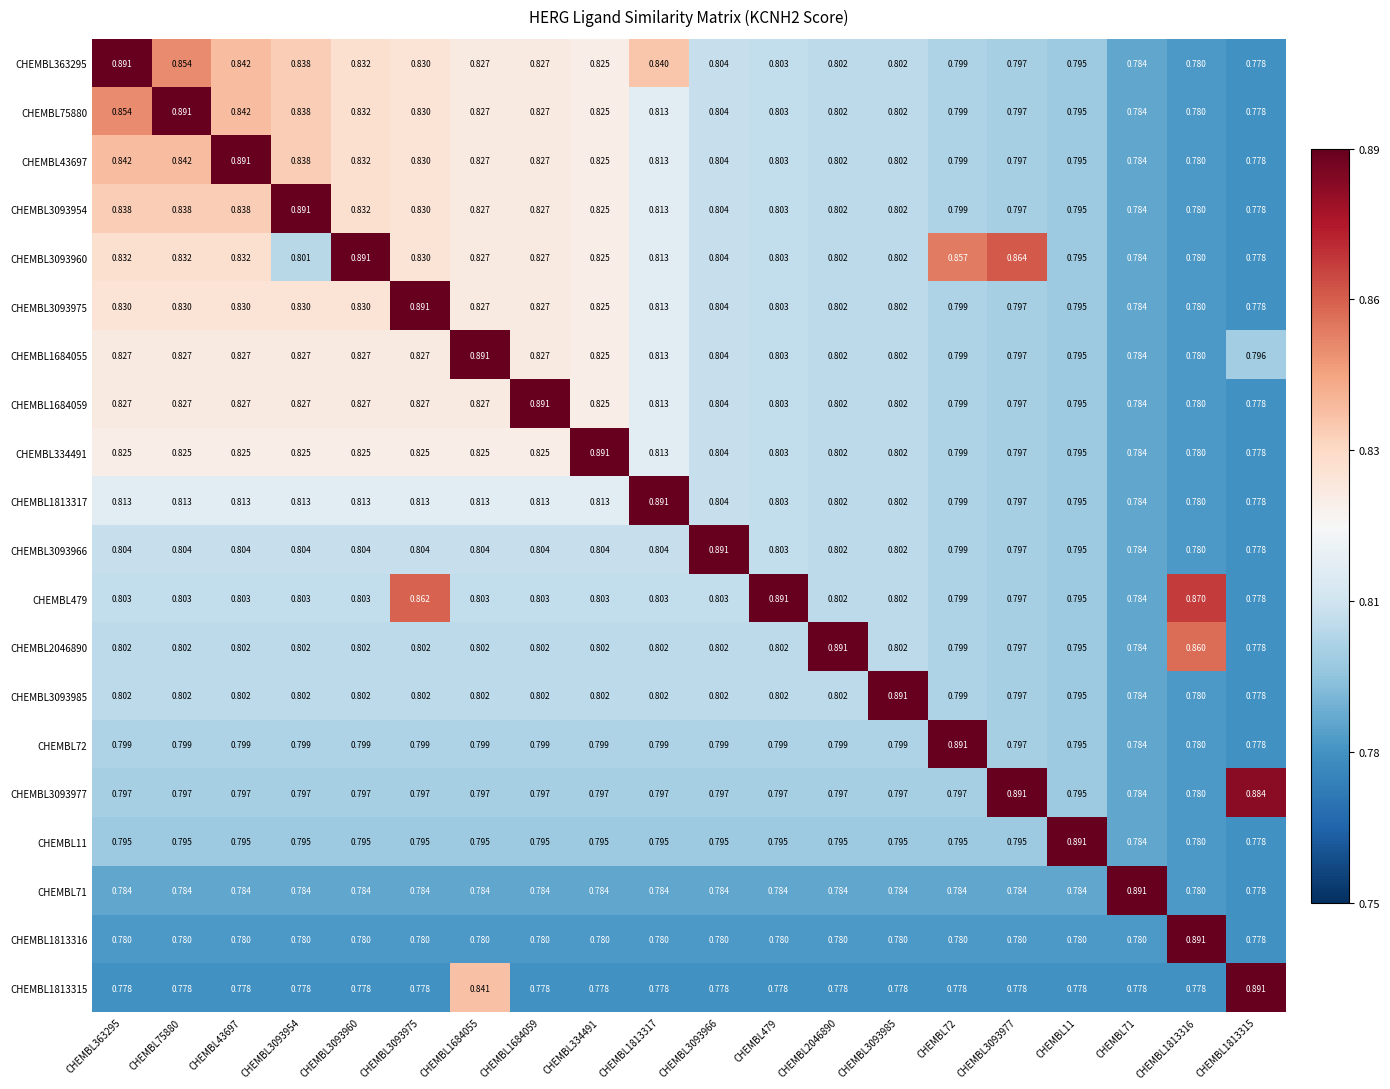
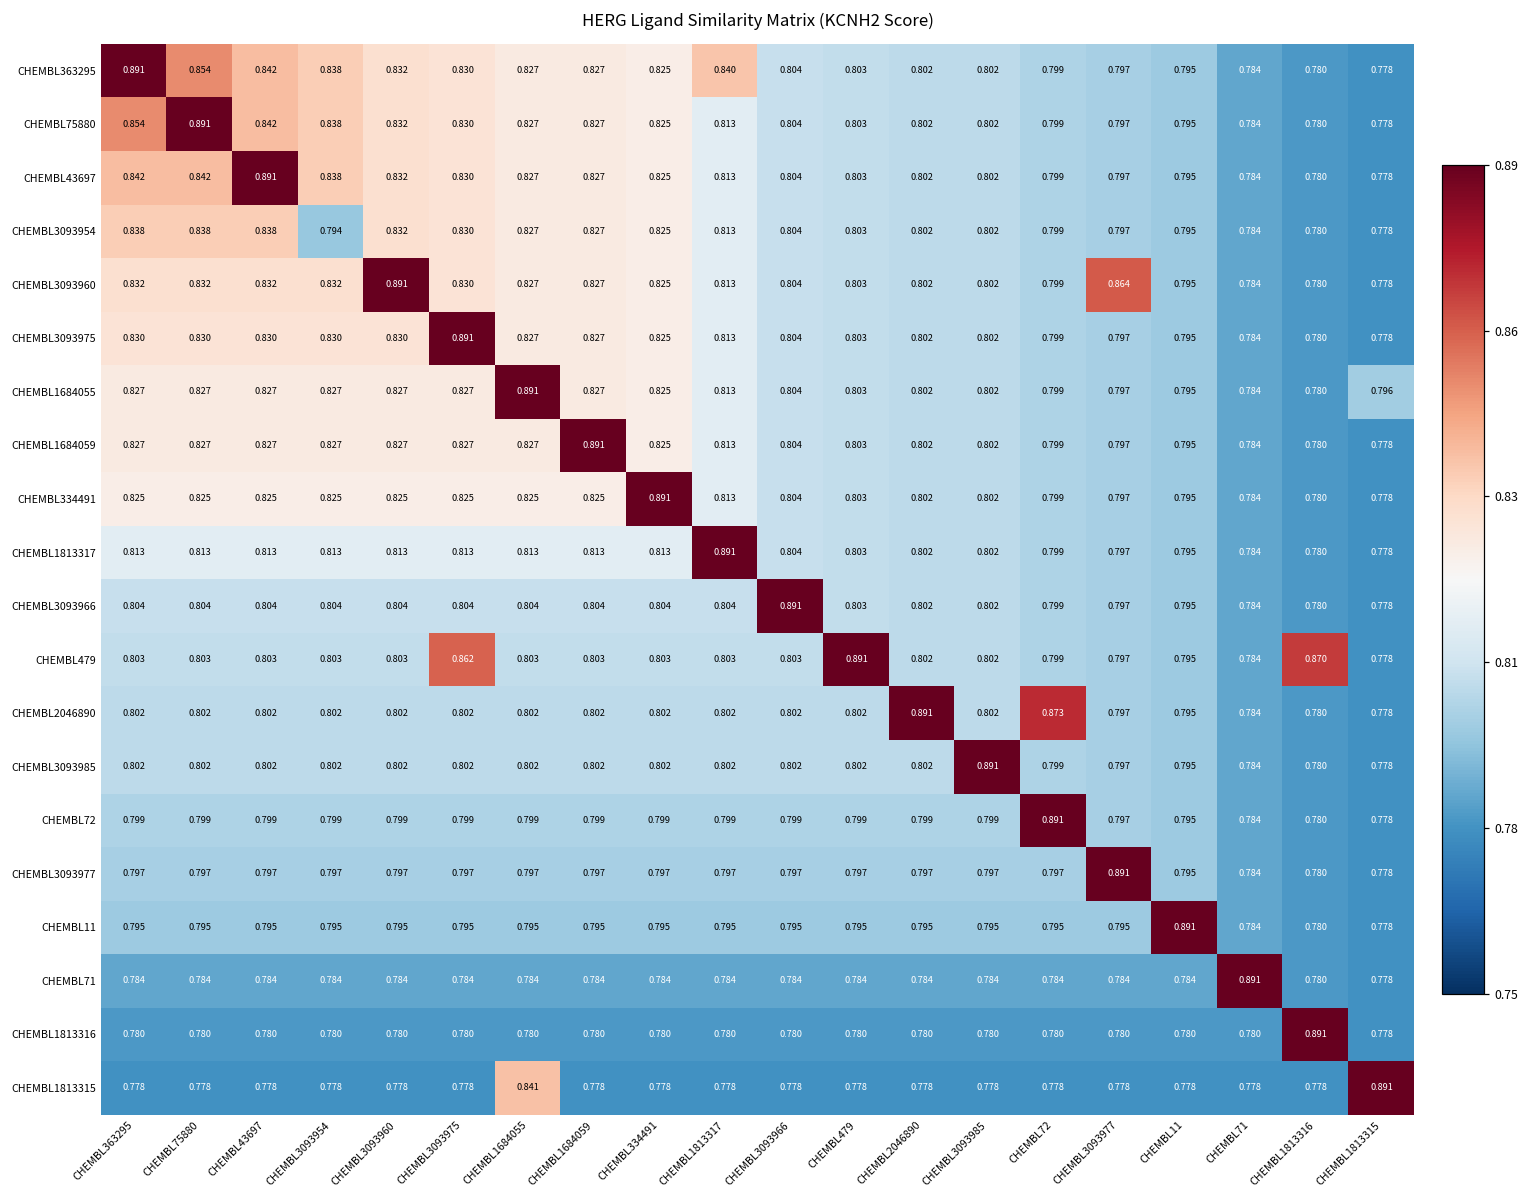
  {
    "CHEMBL3093954": {
      "CHEMBL363295": 0.838,
      "CHEMBL75880": 0.838,
      "CHEMBL43697": 0.838,
-     "CHEMBL3093954": 0.891,
+     "CHEMBL3093954": 0.794,
      "CHEMBL3093960": 0.832,
      "CHEMBL3093975": 0.830,
      "CHEMBL1684055": 0.827,
      "CHEMBL1684059": 0.827,
      "CHEMBL334491": 0.825,
      "CHEMBL1813317": 0.813,
      "CHEMBL3093966": 0.804,
      "CHEMBL479": 0.803,
      "CHEMBL2046890": 0.802,
      "CHEMBL3093985": 0.802,
      "CHEMBL72": 0.799,
      "CHEMBL3093977": 0.797,
      "CHEMBL11": 0.795,
      "CHEMBL71": 0.784,
      "CHEMBL1813316": 0.780,
      "CHEMBL1813315": 0.778
    },
    "CHEMBL3093960": {
      "CHEMBL363295": 0.832,
      "CHEMBL75880": 0.832,
      "CHEMBL43697": 0.832,
-     "CHEMBL3093954": 0.801,
+     "CHEMBL3093954": 0.832,
      "CHEMBL3093960": 0.891,
      "CHEMBL3093975": 0.830,
      "CHEMBL1684055": 0.827,
      "CHEMBL1684059": 0.827,
      "CHEMBL334491": 0.825,
      "CHEMBL1813317": 0.813,
      "CHEMBL3093966": 0.804,
      "CHEMBL479": 0.803,
      "CHEMBL2046890": 0.802,
      "CHEMBL3093985": 0.802,
-     "CHEMBL72": 0.857,
+     "CHEMBL72": 0.799,
      "CHEMBL3093977": 0.864,
      "CHEMBL11": 0.795,
      "CHEMBL71": 0.784,
      "CHEMBL1813316": 0.780,
      "CHEMBL1813315": 0.778
    },
    "CHEMBL2046890": {
      "CHEMBL363295": 0.802,
      "CHEMBL75880": 0.802,
      "CHEMBL43697": 0.802,
      "CHEMBL3093954": 0.802,
      "CHEMBL3093960": 0.802,
      "CHEMBL3093975": 0.802,
      "CHEMBL1684055": 0.802,
      "CHEMBL1684059": 0.802,
      "CHEMBL334491": 0.802,
      "CHEMBL1813317": 0.802,
      "CHEMBL3093966": 0.802,
      "CHEMBL479": 0.802,
      "CHEMBL2046890": 0.891,
      "CHEMBL3093985": 0.802,
-     "CHEMBL72": 0.799,
+     "CHEMBL72": 0.873,
      "CHEMBL3093977": 0.797,
      "CHEMBL11": 0.795,
      "CHEMBL71": 0.784,
-     "CHEMBL1813316": 0.860,
+     "CHEMBL1813316": 0.780,
      "CHEMBL1813315": 0.778
    },
    "CHEMBL3093977": {
      "CHEMBL363295": 0.797,
      "CHEMBL75880": 0.797,
      "CHEMBL43697": 0.797,
      "CHEMBL3093954": 0.797,
      "CHEMBL3093960": 0.797,
      "CHEMBL3093975": 0.797,
      "CHEMBL1684055": 0.797,
      "CHEMBL1684059": 0.797,
      "CHEMBL334491": 0.797,
      "CHEMBL1813317": 0.797,
      "CHEMBL3093966": 0.797,
      "CHEMBL479": 0.797,
      "CHEMBL2046890": 0.797,
      "CHEMBL3093985": 0.797,
      "CHEMBL72": 0.797,
      "CHEMBL3093977": 0.891,
      "CHEMBL11": 0.795,
      "CHEMBL71": 0.784,
      "CHEMBL1813316": 0.780,
-     "CHEMBL1813315": 0.884
+     "CHEMBL1813315": 0.778
    }
  }
